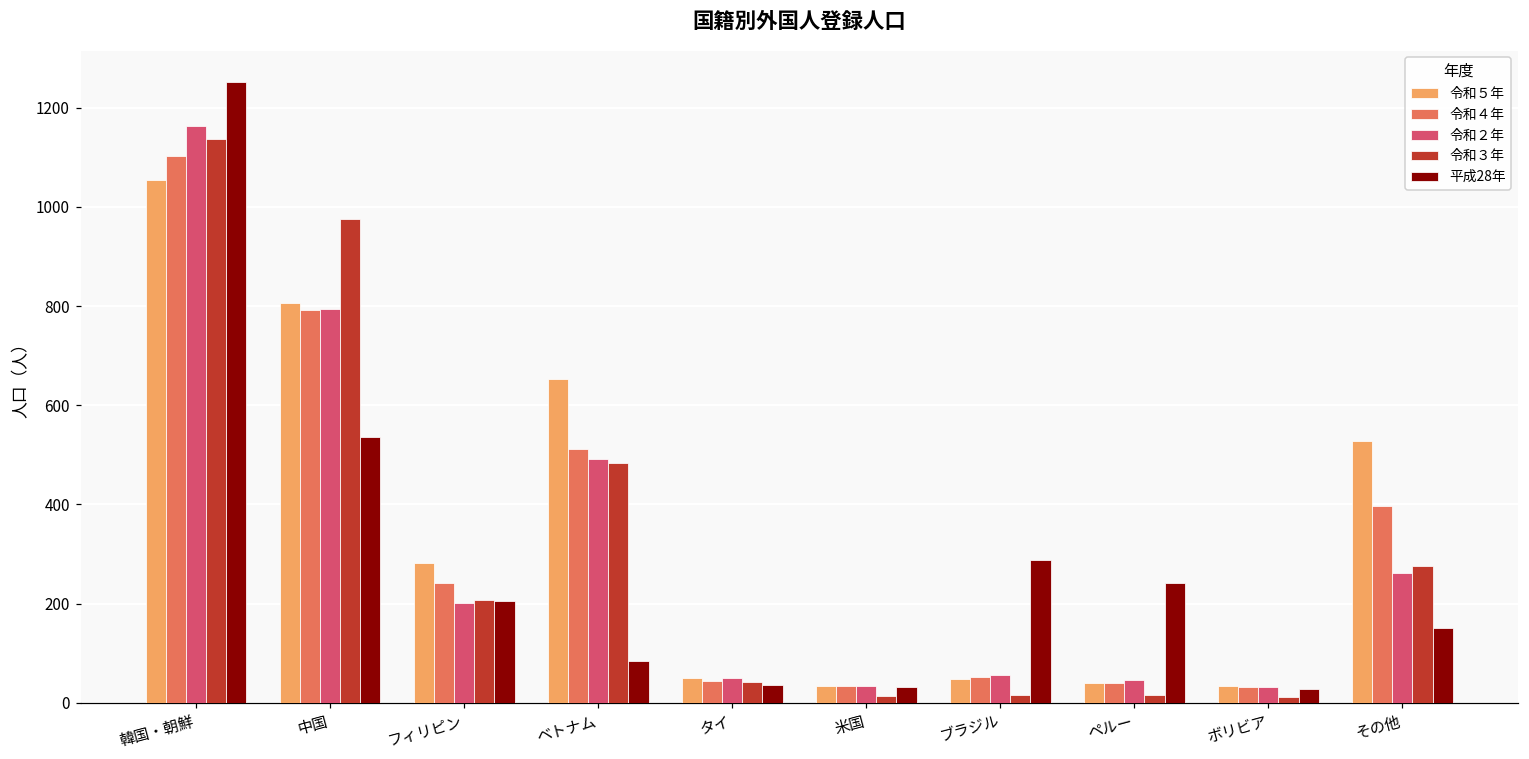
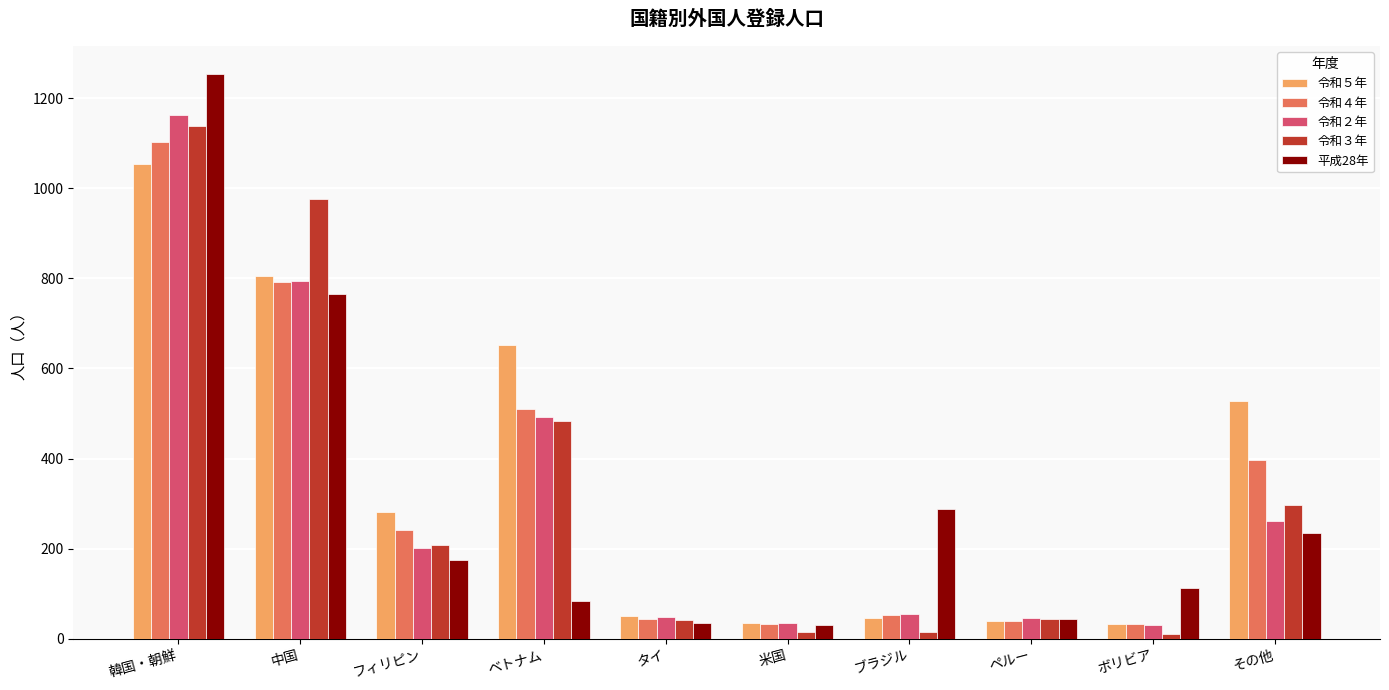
  {
    "令和３年": {
      "韓国・朝鮮": 1140,
      "中国": 980,
      "フィリピン": 210,
      "ベトナム": 480,
      "タイ": 40,
      "米国": 10,
      "ブラジル": 20,
-     "ペルー": 20,
+     "ペルー": 40,
      "ボリビア": 10,
-     "その他": 280
+     "その他": 300
    },
    "平成28年": {
      "韓国・朝鮮": 1250,
-     "中国": 540,
-     "フィリピン": 210,
+     "中国": 770,
+     "フィリピン": 170,
      "ベトナム": 80,
      "タイ": 40,
      "米国": 30,
      "ブラジル": 290,
-     "ペルー": 240,
-     "ボリビア": 30,
-     "その他": 150
+     "ペルー": 40,
+     "ボリビア": 110,
+     "その他": 240
    }
  }
